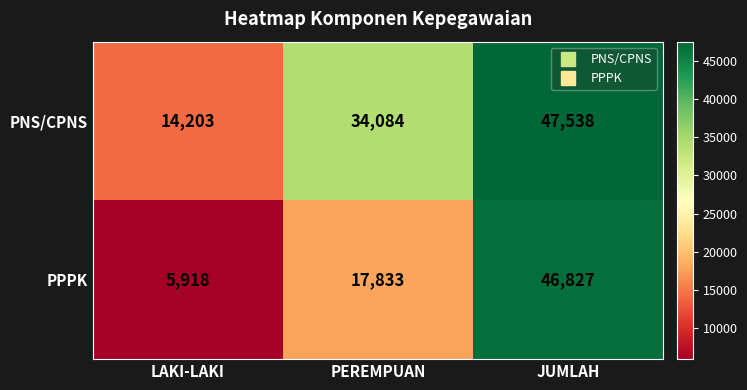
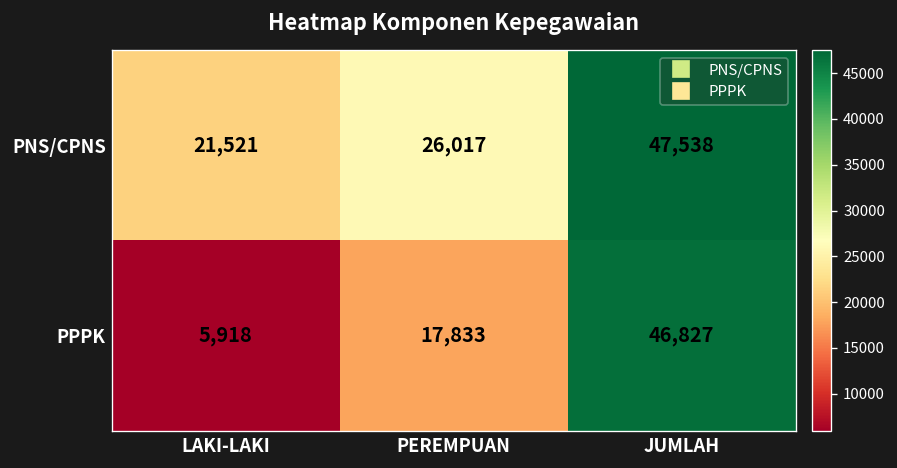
  {
    "PNS/CPNS": {
-     "LAKI-LAKI": "14,203",
-     "PEREMPUAN": "34,084",
+     "LAKI-LAKI": "21,521",
+     "PEREMPUAN": "26,017",
      "JUMLAH": "47,538"
    },
    "PPPK": {
      "LAKI-LAKI": "5,918",
      "PEREMPUAN": "17,833",
      "JUMLAH": "46,827"
    }
  }
